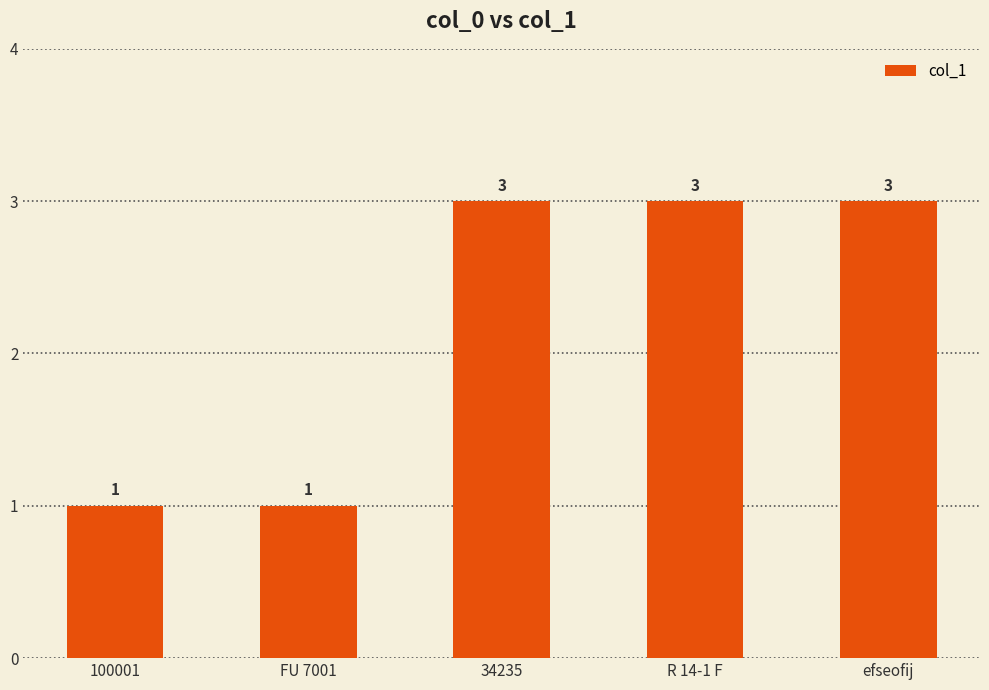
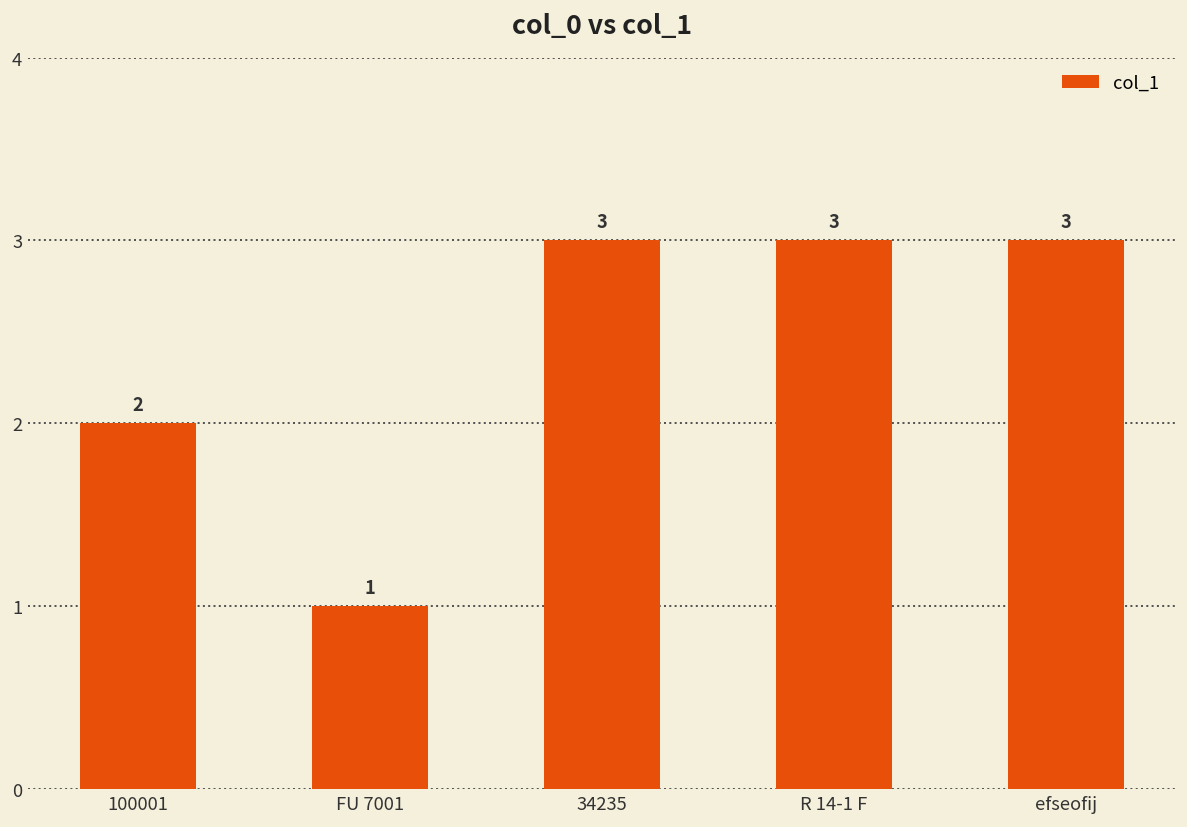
  {
-   "100001": 1,
+   "100001": 2,
    "FU 7001": 1,
    "34235": 3,
    "R 14-1 F": 3,
    "efseofij": 3
  }
